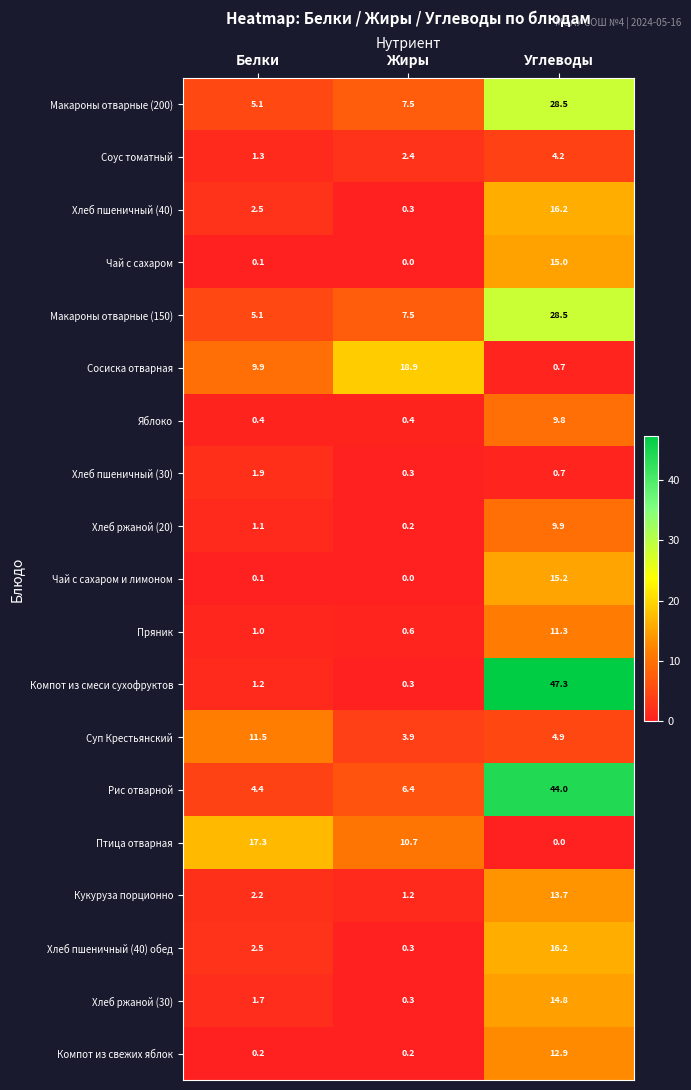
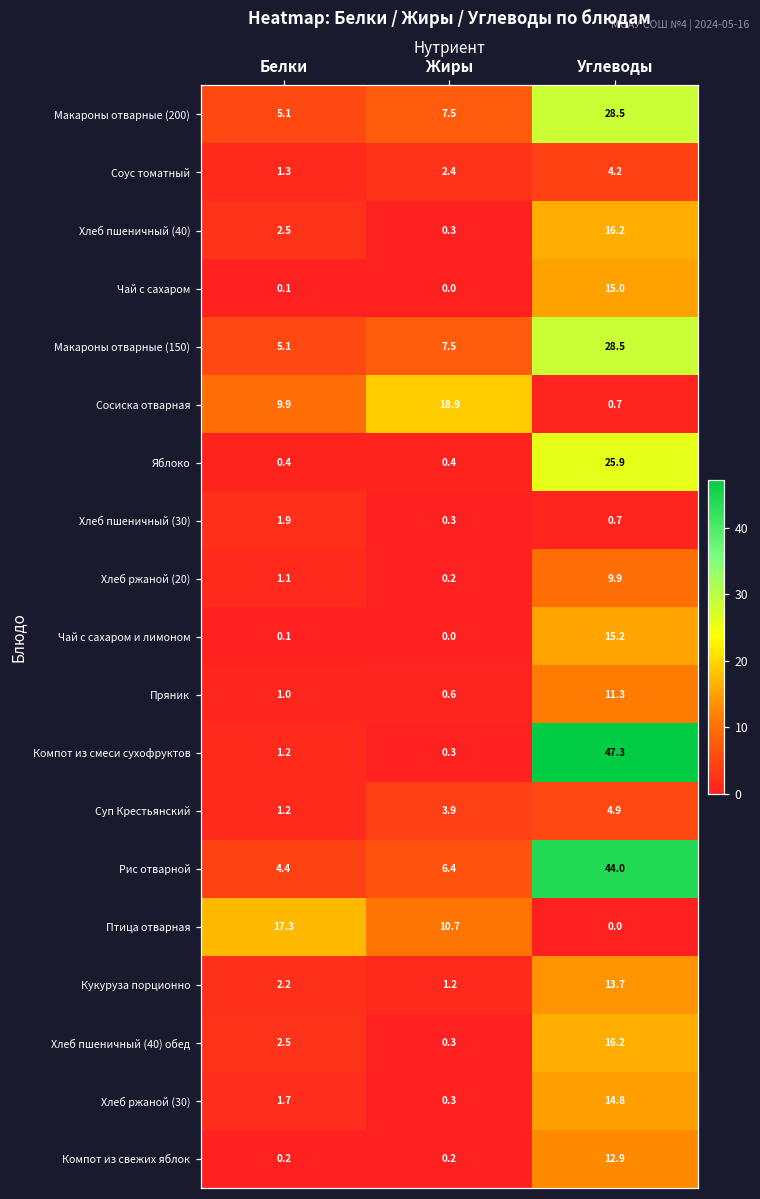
  {
    "Макароны отварные (200)": {
      "Белки": 5.1,
      "Жиры": 7.5,
      "Углеводы": 28.5
    },
    "Соус томатный": {
      "Белки": 1.3,
      "Жиры": 2.4,
      "Углеводы": 4.2
    },
    "Хлеб пшеничный (40)": {
      "Белки": 2.5,
      "Жиры": 0.3,
      "Углеводы": 16.2
    },
    "Чай с сахаром": {
      "Белки": 0.1,
      "Жиры": 0.0,
      "Углеводы": 15.0
    },
    "Макароны отварные (150)": {
      "Белки": 5.1,
      "Жиры": 7.5,
      "Углеводы": 28.5
    },
    "Сосиска отварная": {
      "Белки": 9.9,
      "Жиры": 18.9,
      "Углеводы": 0.7
    },
    "Яблоко": {
      "Белки": 0.4,
      "Жиры": 0.4,
-     "Углеводы": 9.8
+     "Углеводы": 25.9
    },
    "Хлеб пшеничный (30)": {
      "Белки": 1.9,
      "Жиры": 0.3,
      "Углеводы": 0.7
    },
    "Хлеб ржаной (20)": {
      "Белки": 1.1,
      "Жиры": 0.2,
      "Углеводы": 9.9
    },
    "Чай с сахаром и лимоном": {
      "Белки": 0.1,
      "Жиры": 0.0,
      "Углеводы": 15.2
    },
    "Пряник": {
      "Белки": 1.0,
      "Жиры": 0.6,
      "Углеводы": 11.3
    },
    "Компот из смеси сухофруктов": {
      "Белки": 1.2,
      "Жиры": 0.3,
      "Углеводы": 47.3
    },
    "Суп Крестьянский": {
-     "Белки": 11.5,
+     "Белки": 1.2,
      "Жиры": 3.9,
      "Углеводы": 4.9
    },
    "Рис отварной": {
      "Белки": 4.4,
      "Жиры": 6.4,
      "Углеводы": 44.0
    },
    "Птица отварная": {
      "Белки": 17.3,
      "Жиры": 10.7,
      "Углеводы": 0.0
    },
    "Кукуруза порционно": {
      "Белки": 2.2,
      "Жиры": 1.2,
      "Углеводы": 13.7
    },
    "Хлеб пшеничный (40) обед": {
      "Белки": 2.5,
      "Жиры": 0.3,
      "Углеводы": 16.2
    },
    "Хлеб ржаной (30)": {
      "Белки": 1.7,
      "Жиры": 0.3,
      "Углеводы": 14.8
    },
    "Компот из свежих яблок": {
      "Белки": 0.2,
      "Жиры": 0.2,
      "Углеводы": 12.9
    }
  }
